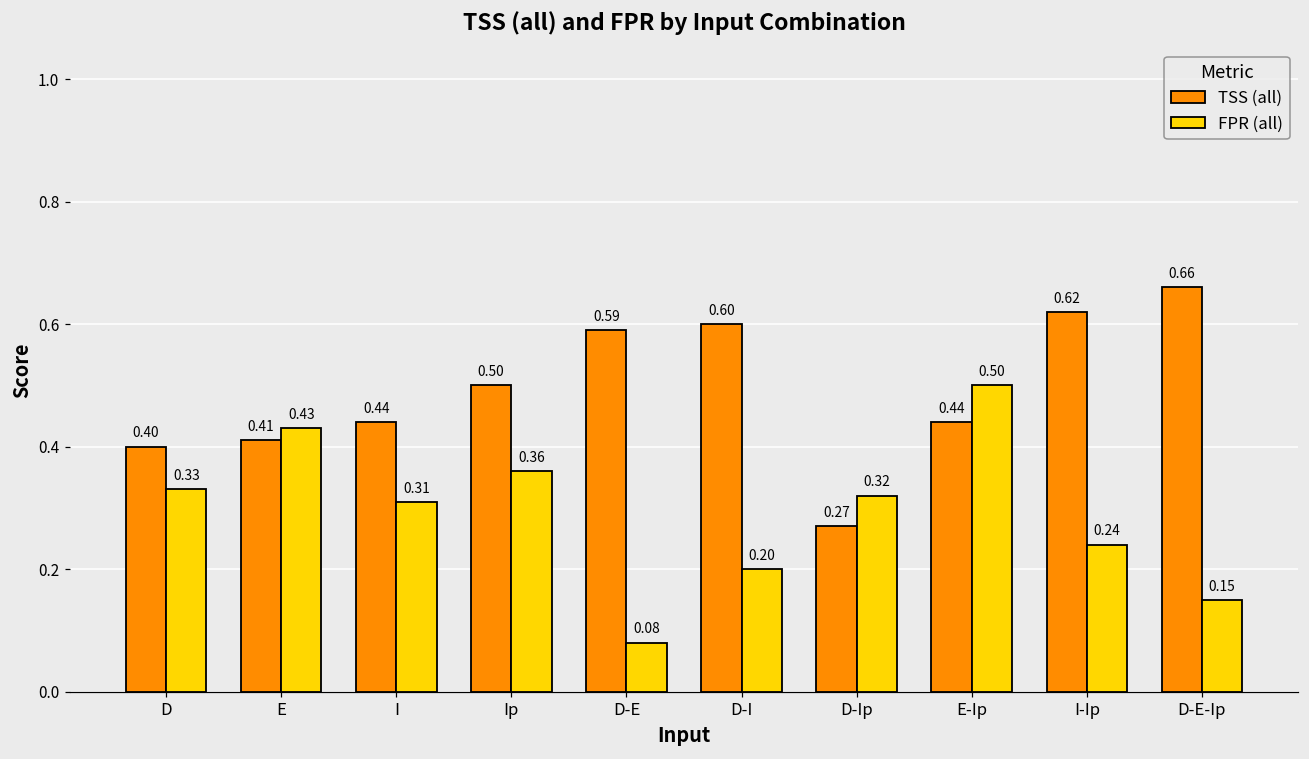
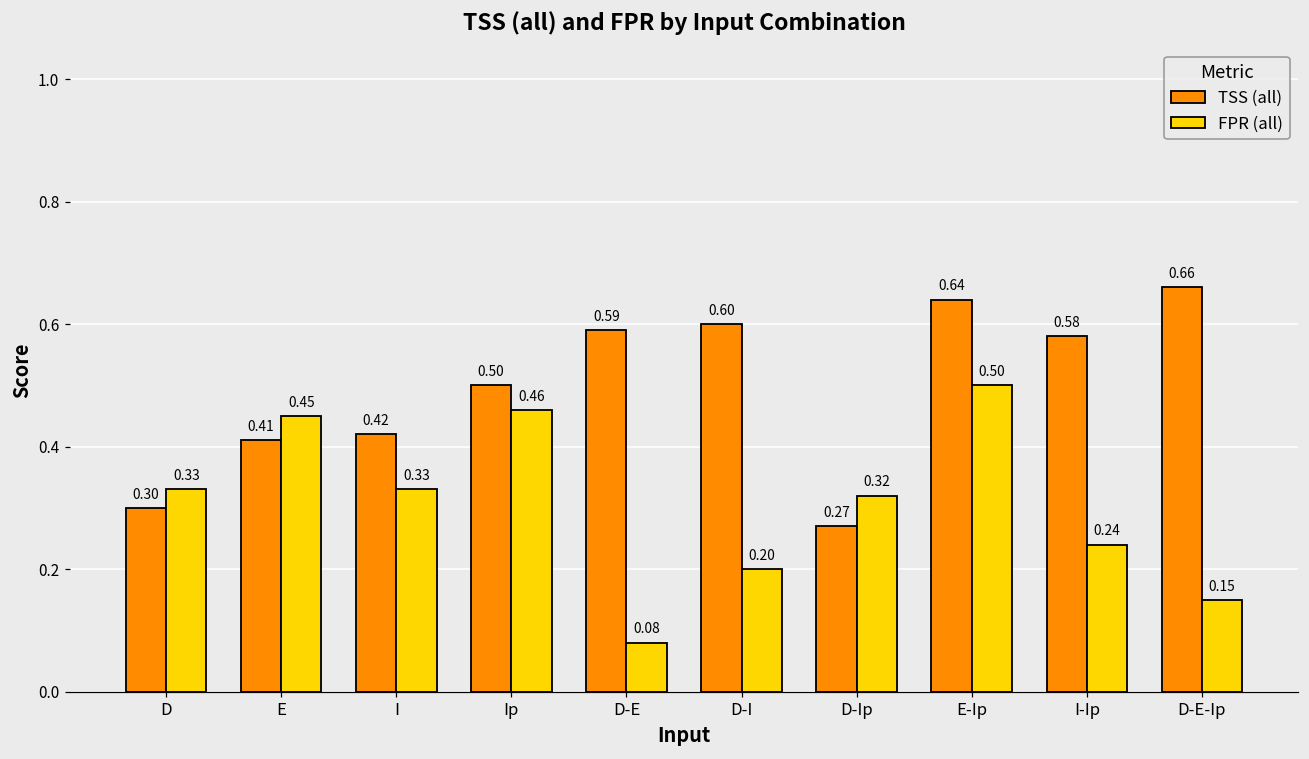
  {
    "TSS (all)": {
-     "D": 0.40,
+     "D": 0.30,
      "E": 0.41,
-     "I": 0.44,
+     "I": 0.42,
      "Ip": 0.50,
      "D-E": 0.59,
      "D-I": 0.60,
      "D-Ip": 0.27,
-     "E-Ip": 0.44,
-     "I-Ip": 0.62,
+     "E-Ip": 0.64,
+     "I-Ip": 0.58,
      "D-E-Ip": 0.66
    },
    "FPR (all)": {
      "D": 0.33,
-     "E": 0.43,
-     "I": 0.31,
-     "Ip": 0.36,
+     "E": 0.45,
+     "I": 0.33,
+     "Ip": 0.46,
      "D-E": 0.08,
      "D-I": 0.20,
      "D-Ip": 0.32,
      "E-Ip": 0.50,
      "I-Ip": 0.24,
      "D-E-Ip": 0.15
    }
  }
